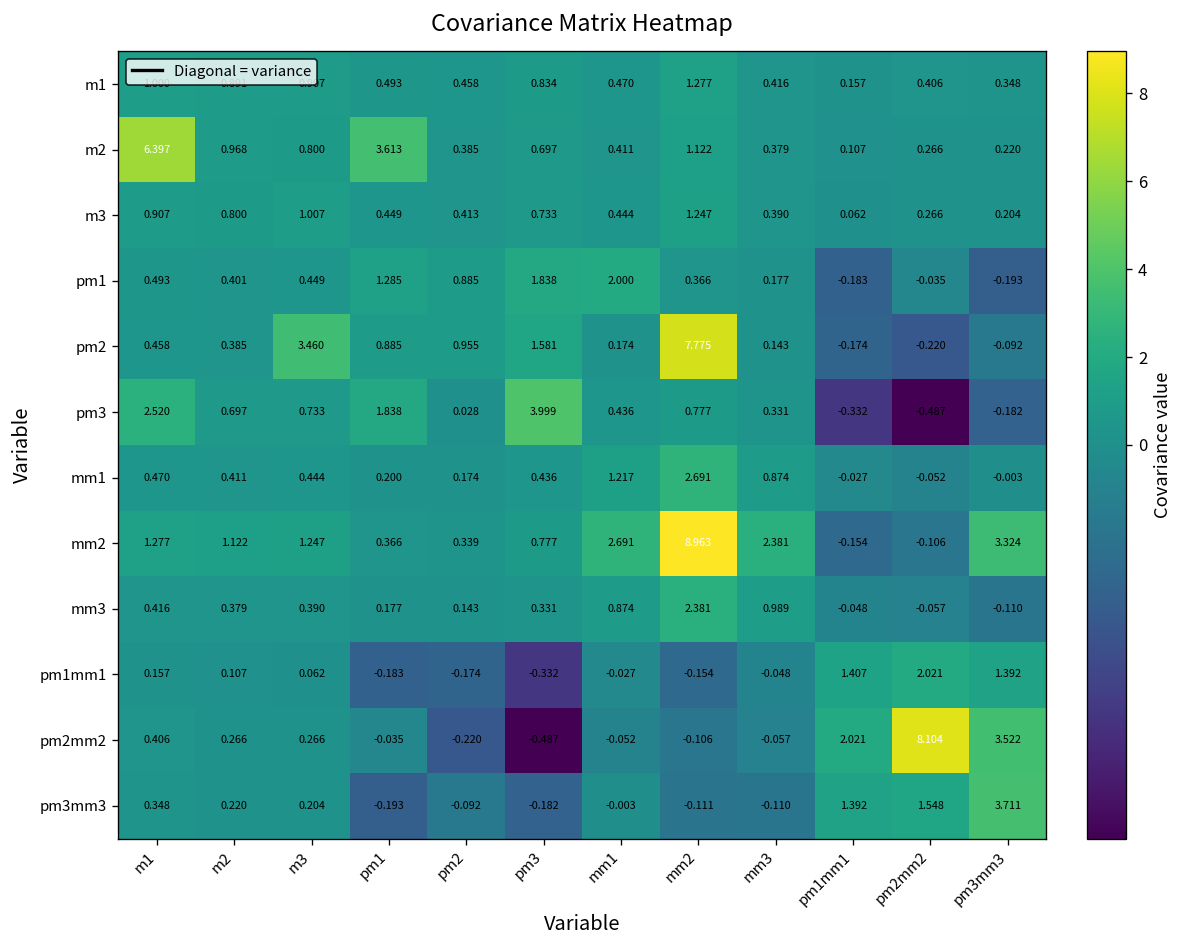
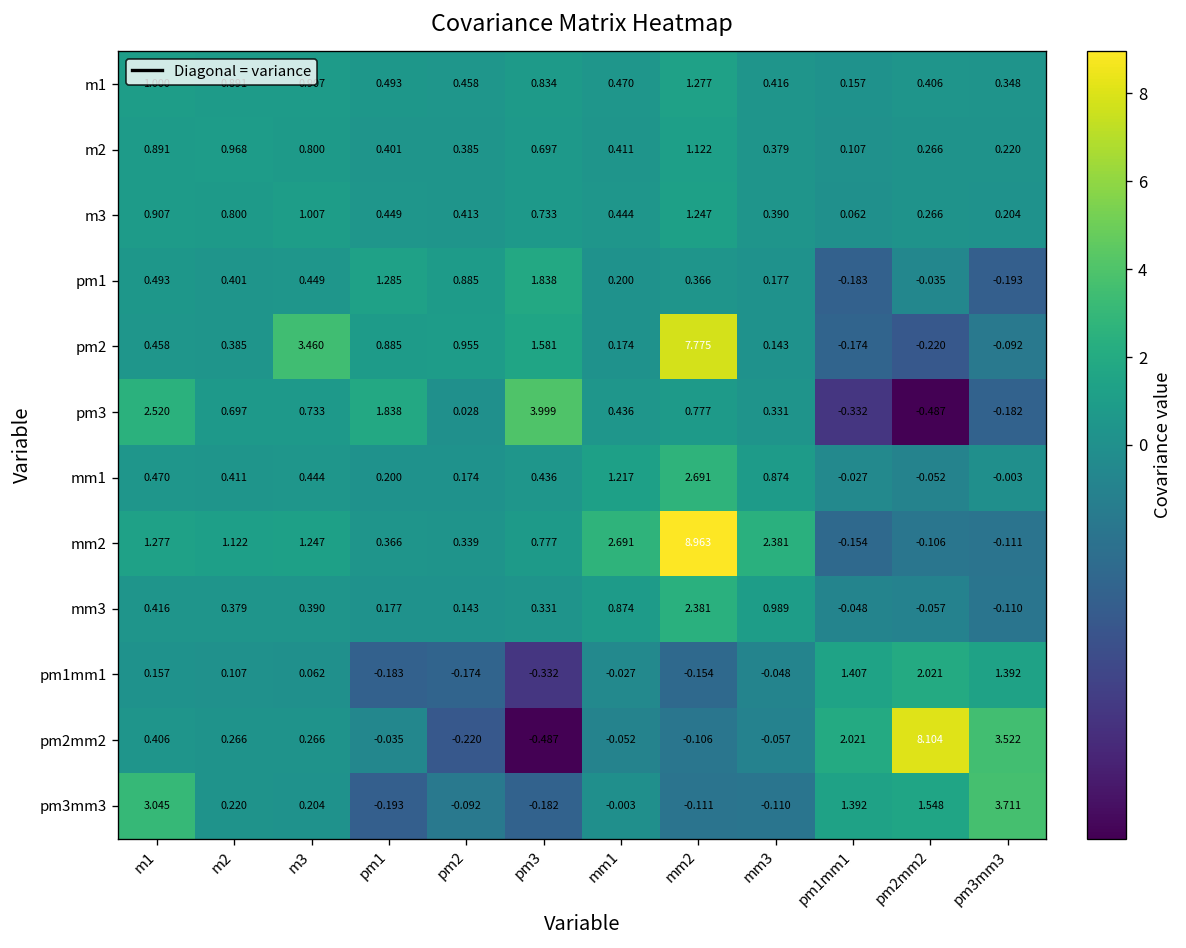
  {
    "m1": {
      "pm1": 0.493,
      "pm2": 0.458,
      "pm3": 0.834,
      "mm1": 0.470,
      "mm2": 1.277,
      "mm3": 0.416,
      "pm1mm1": 0.157,
      "pm2mm2": 0.406,
      "pm3mm3": 0.348
    },
    "m2": {
-     "m1": 6.397,
+     "m1": 0.891,
      "m2": 0.968,
      "m3": 0.800,
-     "pm1": 3.613,
+     "pm1": 0.401,
      "pm2": 0.385,
      "pm3": 0.697,
      "mm1": 0.411,
      "mm2": 1.122,
      "mm3": 0.379,
      "pm1mm1": 0.107,
      "pm2mm2": 0.266,
      "pm3mm3": 0.220
    },
    "m3": {
      "m1": 0.907,
      "m2": 0.800,
      "m3": 1.007,
      "pm1": 0.449,
      "pm2": 0.413,
      "pm3": 0.733,
      "mm1": 0.444,
      "mm2": 1.247,
      "mm3": 0.390,
      "pm1mm1": 0.062,
      "pm2mm2": 0.266,
      "pm3mm3": 0.204
    },
    "pm1": {
      "m1": 0.493,
      "m2": 0.401,
      "m3": 0.449,
      "pm1": 1.285,
      "pm2": 0.885,
      "pm3": 1.838,
-     "mm1": 2.000,
+     "mm1": 0.200,
      "mm2": 0.366,
      "mm3": 0.177,
      "pm1mm1": -0.183,
      "pm2mm2": -0.035,
      "pm3mm3": -0.193
    },
    "pm2": {
      "m1": 0.458,
      "m2": 0.385,
      "m3": 3.460,
      "pm1": 0.885,
      "pm2": 0.955,
      "pm3": 1.581,
      "mm1": 0.174,
      "mm2": 7.775,
      "mm3": 0.143,
      "pm1mm1": -0.174,
      "pm2mm2": -0.220,
      "pm3mm3": -0.092
    },
    "pm3": {
      "m1": 2.520,
      "m2": 0.697,
      "m3": 0.733,
      "pm1": 1.838,
      "pm2": 0.028,
      "pm3": 3.999,
      "mm1": 0.436,
      "mm2": 0.777,
      "mm3": 0.331,
      "pm1mm1": -0.332,
      "pm2mm2": -0.487,
      "pm3mm3": -0.182
    },
    "mm1": {
      "m1": 0.470,
      "m2": 0.411,
      "m3": 0.444,
      "pm1": 0.200,
      "pm2": 0.174,
      "pm3": 0.436,
      "mm1": 1.217,
      "mm2": 2.691,
      "mm3": 0.874,
      "pm1mm1": -0.027,
      "pm2mm2": -0.052,
      "pm3mm3": -0.003
    },
    "mm2": {
      "m1": 1.277,
      "m2": 1.122,
      "m3": 1.247,
      "pm1": 0.366,
      "pm2": 0.339,
      "pm3": 0.777,
      "mm1": 2.691,
      "mm2": 8.963,
      "mm3": 2.381,
      "pm1mm1": -0.154,
      "pm2mm2": -0.106,
-     "pm3mm3": 3.324
+     "pm3mm3": -0.111
    },
    "mm3": {
      "m1": 0.416,
      "m2": 0.379,
      "m3": 0.390,
      "pm1": 0.177,
      "pm2": 0.143,
      "pm3": 0.331,
      "mm1": 0.874,
      "mm2": 2.381,
      "mm3": 0.989,
      "pm1mm1": -0.048,
      "pm2mm2": -0.057,
      "pm3mm3": -0.110
    },
    "pm1mm1": {
      "m1": 0.157,
      "m2": 0.107,
      "m3": 0.062,
      "pm1": -0.183,
      "pm2": -0.174,
      "pm3": -0.332,
      "mm1": -0.027,
      "mm2": -0.154,
      "mm3": -0.048,
      "pm1mm1": 1.407,
      "pm2mm2": 2.021,
      "pm3mm3": 1.392
    },
    "pm2mm2": {
      "m1": 0.406,
      "m2": 0.266,
      "m3": 0.266,
      "pm1": -0.035,
      "pm2": -0.220,
      "pm3": -0.487,
      "mm1": -0.052,
      "mm2": -0.106,
      "mm3": -0.057,
      "pm1mm1": 2.021,
      "pm2mm2": 8.104,
      "pm3mm3": 3.522
    },
    "pm3mm3": {
-     "m1": 0.348,
+     "m1": 3.045,
      "m2": 0.220,
      "m3": 0.204,
      "pm1": -0.193,
      "pm2": -0.092,
      "pm3": -0.182,
      "mm1": -0.003,
      "mm2": -0.111,
      "mm3": -0.110,
      "pm1mm1": 1.392,
      "pm2mm2": 1.548,
      "pm3mm3": 3.711
    }
  }
